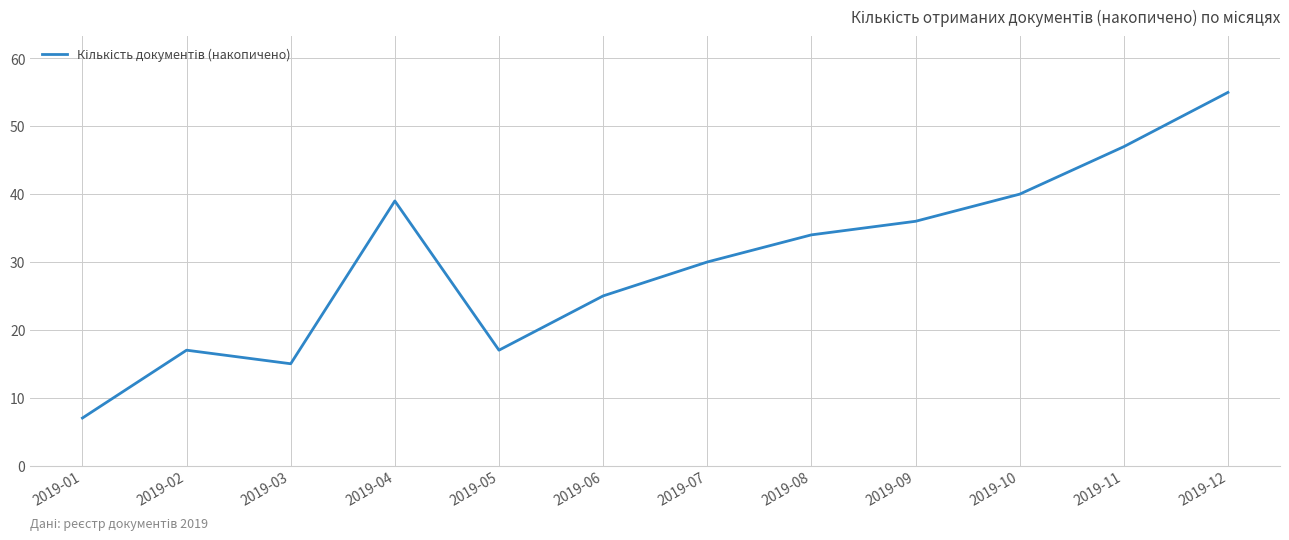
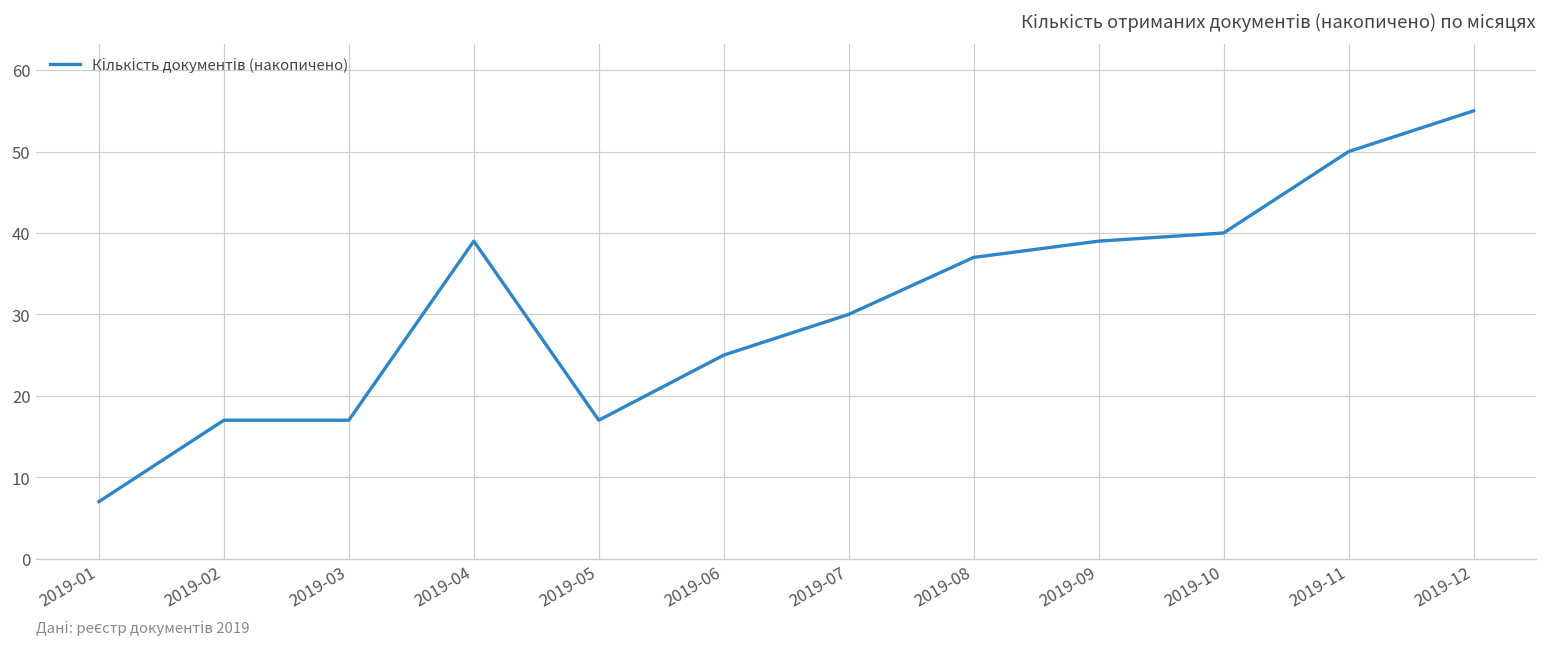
  {
    "2019-01": 7,
    "2019-02": 17,
-   "2019-03": 15,
+   "2019-03": 17,
    "2019-04": 39,
    "2019-05": 17,
    "2019-06": 25,
    "2019-07": 30,
-   "2019-08": 34,
-   "2019-09": 36,
+   "2019-08": 37,
+   "2019-09": 39,
    "2019-10": 40,
-   "2019-11": 47,
+   "2019-11": 50,
    "2019-12": 55
  }
